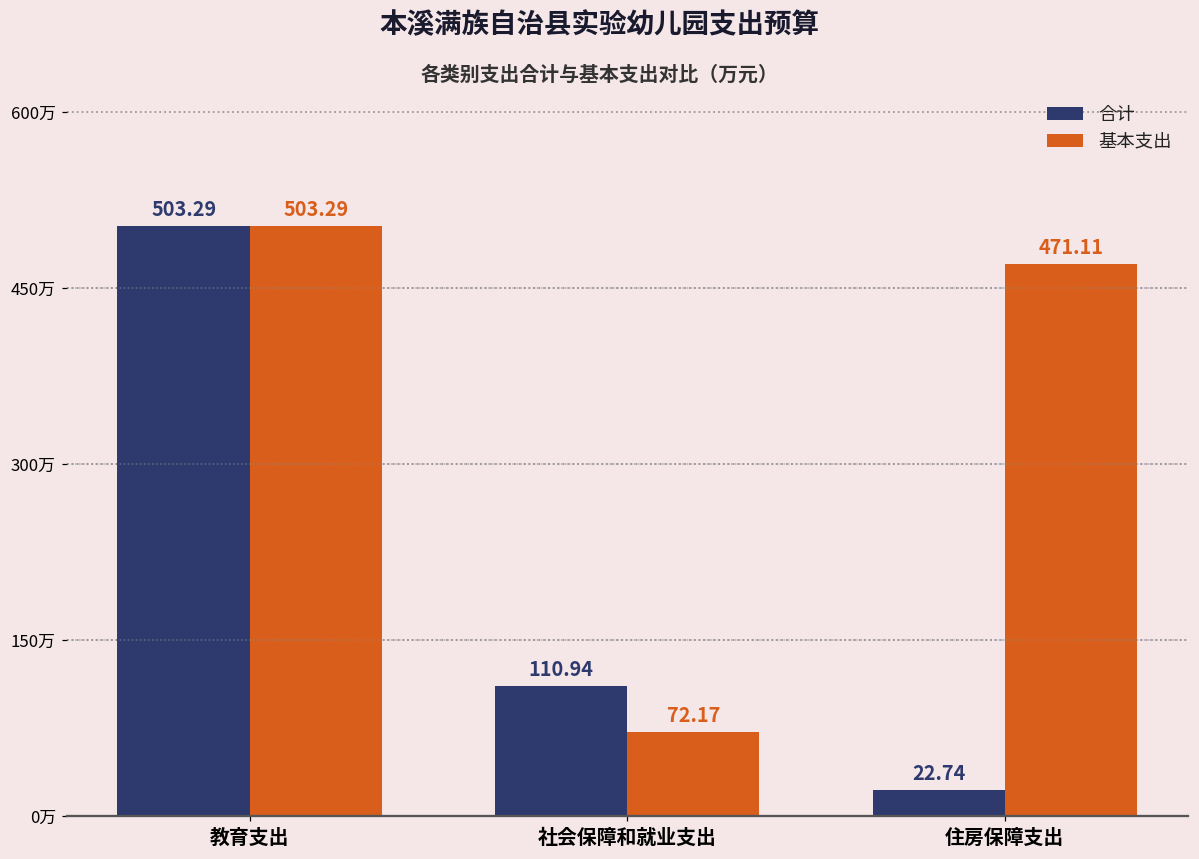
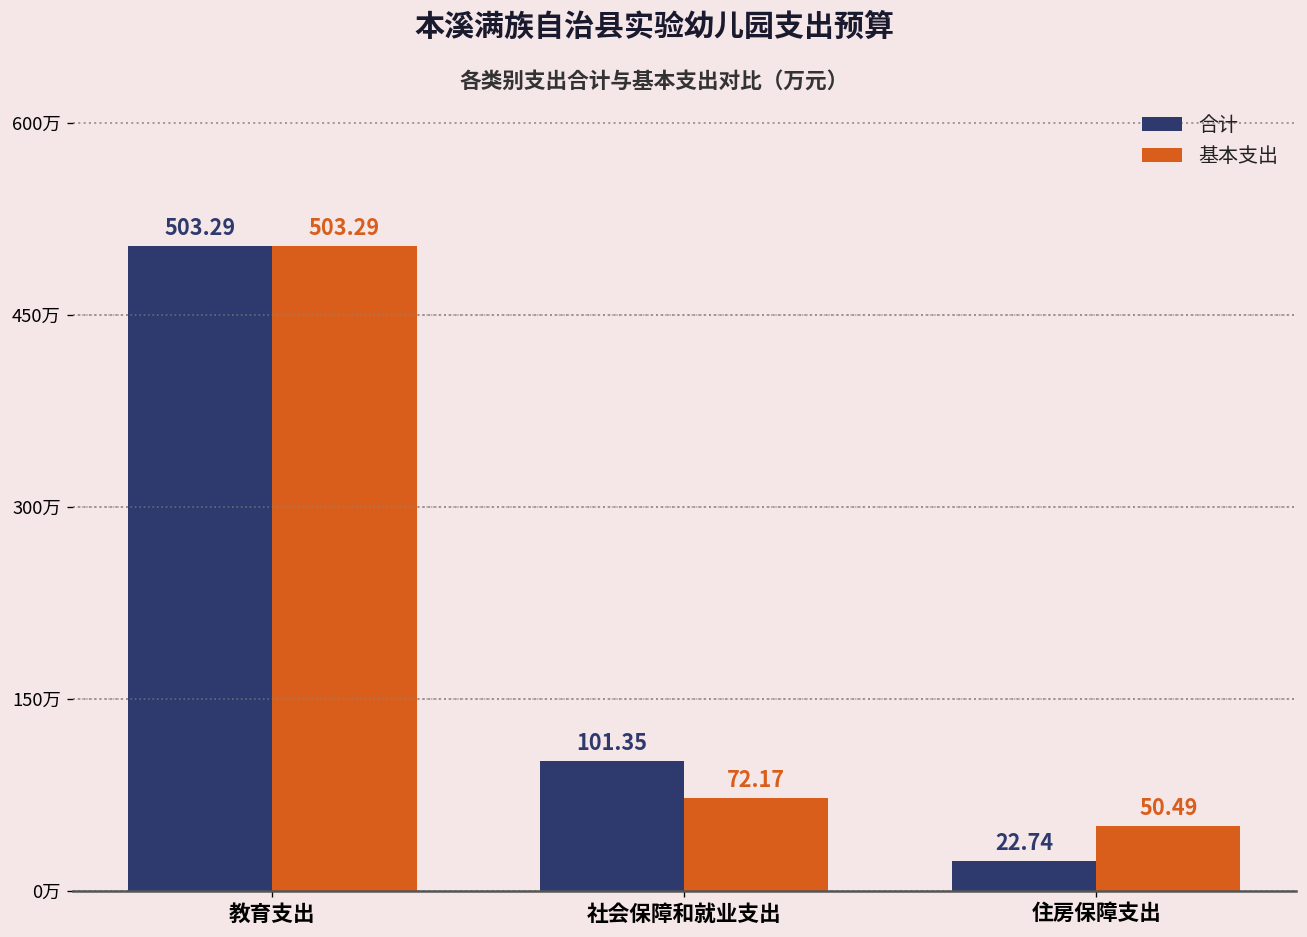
  {
    "合计": {
      "教育支出": 503.29,
-     "社会保障和就业支出": 110.94,
+     "社会保障和就业支出": 101.35,
      "住房保障支出": 22.74
    },
    "基本支出": {
      "教育支出": 503.29,
      "社会保障和就业支出": 72.17,
-     "住房保障支出": 471.11
+     "住房保障支出": 50.49
    }
  }
